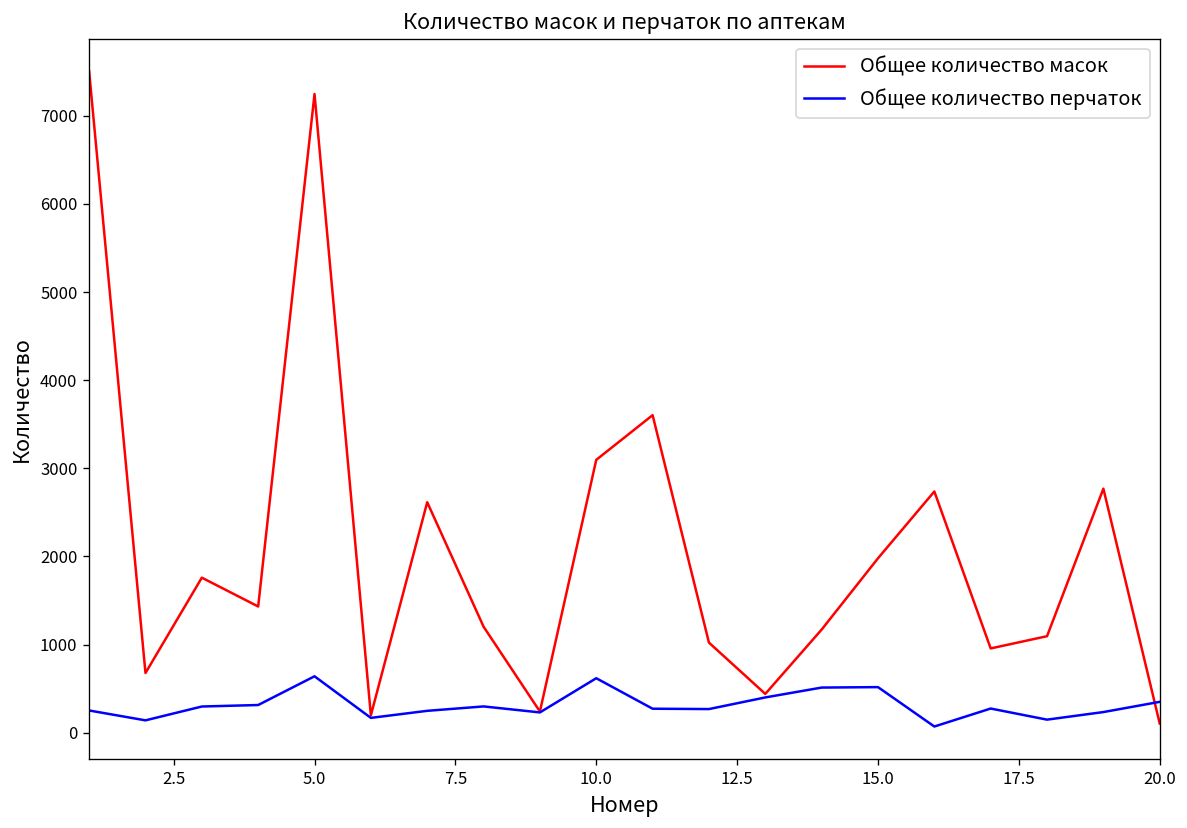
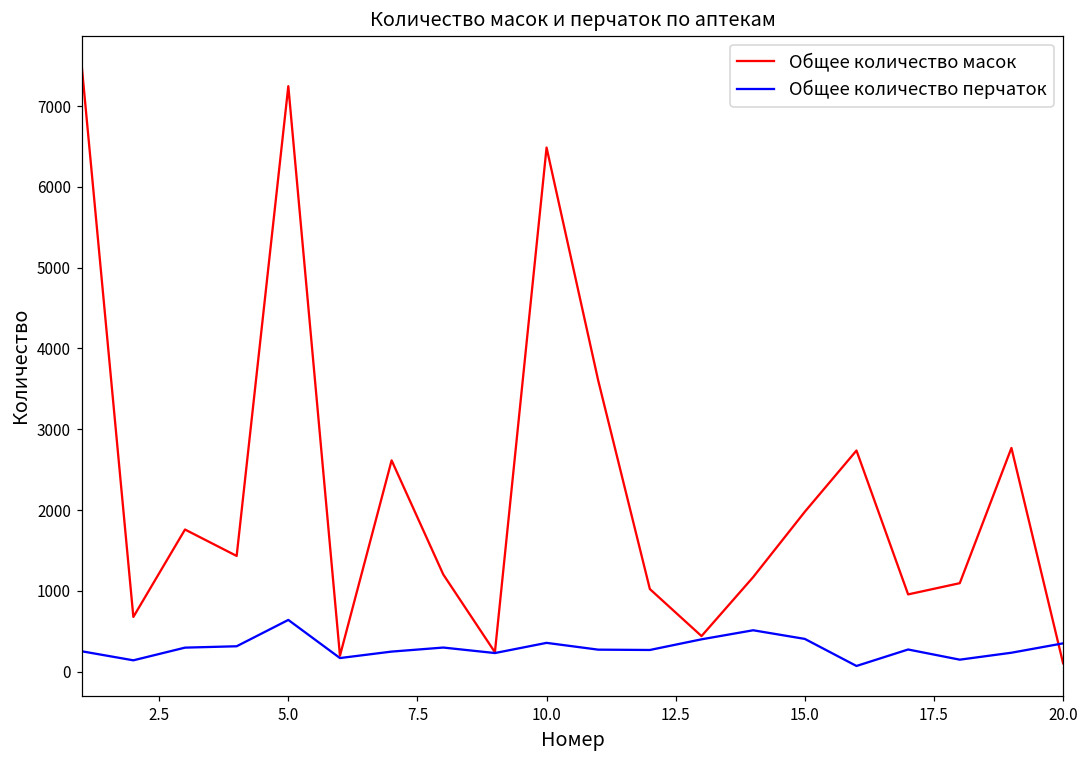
  {
    "Общее количество масок": {
      "5.0": 7200,
-     "10.0": 3100,
+     "10.0": 6500,
      "15.0": 2000,
      "20.0": 100
    },
    "Общее количество перчаток": {
      "5.0": 600,
-     "10.0": 600,
-     "15.0": 500,
+     "10.0": 400,
+     "15.0": 400,
      "20.0": 400
    }
  }
